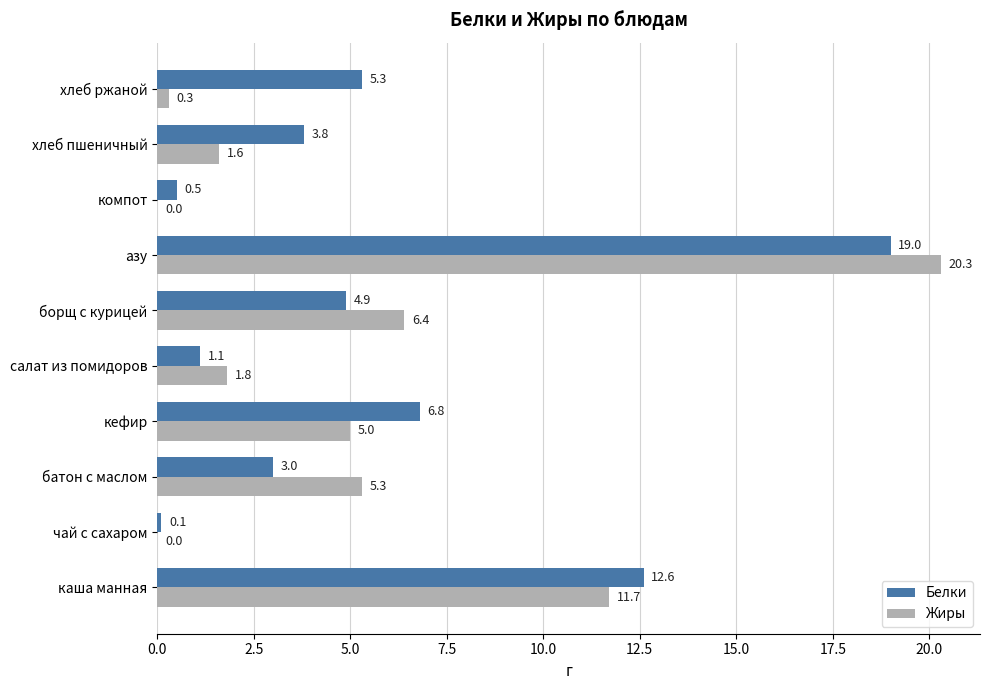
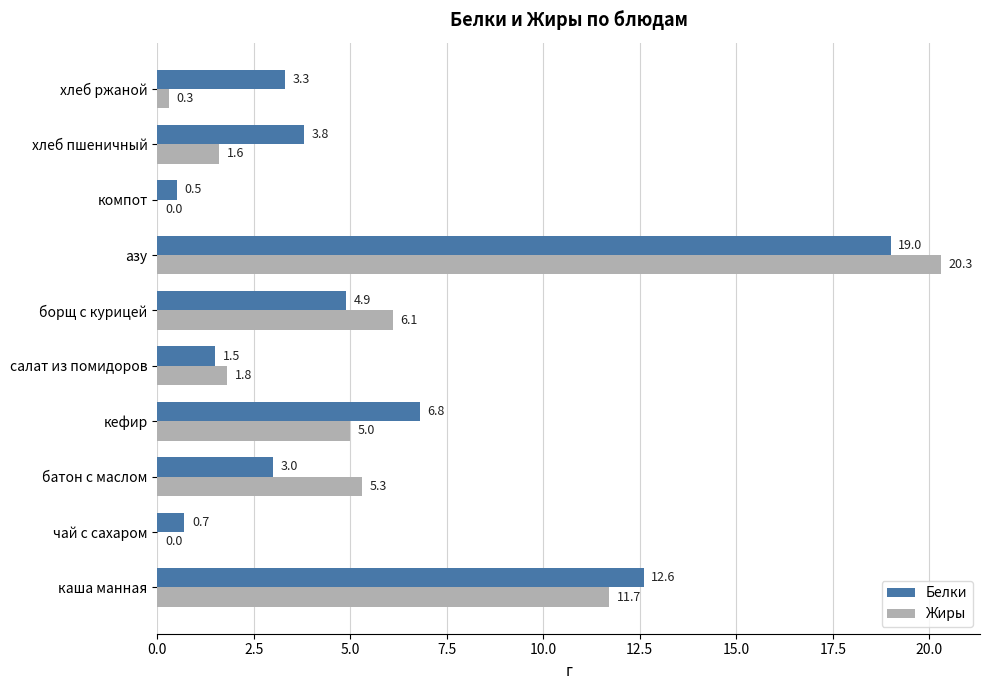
  {
    "Белки": {
-     "хлеб ржаной": 5.3,
+     "хлеб ржаной": 3.3,
      "хлеб пшеничный": 3.8,
      "компот": 0.5,
      "азу": 19.0,
      "борщ с курицей": 4.9,
-     "салат из помидоров": 1.1,
+     "салат из помидоров": 1.5,
      "кефир": 6.8,
      "батон с маслом": 3.0,
-     "чай с сахаром": 0.1,
+     "чай с сахаром": 0.7,
      "каша манная": 12.6
    },
    "Жиры": {
      "хлеб ржаной": 0.3,
      "хлеб пшеничный": 1.6,
      "компот": 0.0,
      "азу": 20.3,
-     "борщ с курицей": 6.4,
+     "борщ с курицей": 6.1,
      "салат из помидоров": 1.8,
      "кефир": 5.0,
      "батон с маслом": 5.3,
      "чай с сахаром": 0.0,
      "каша манная": 11.7
    }
  }
